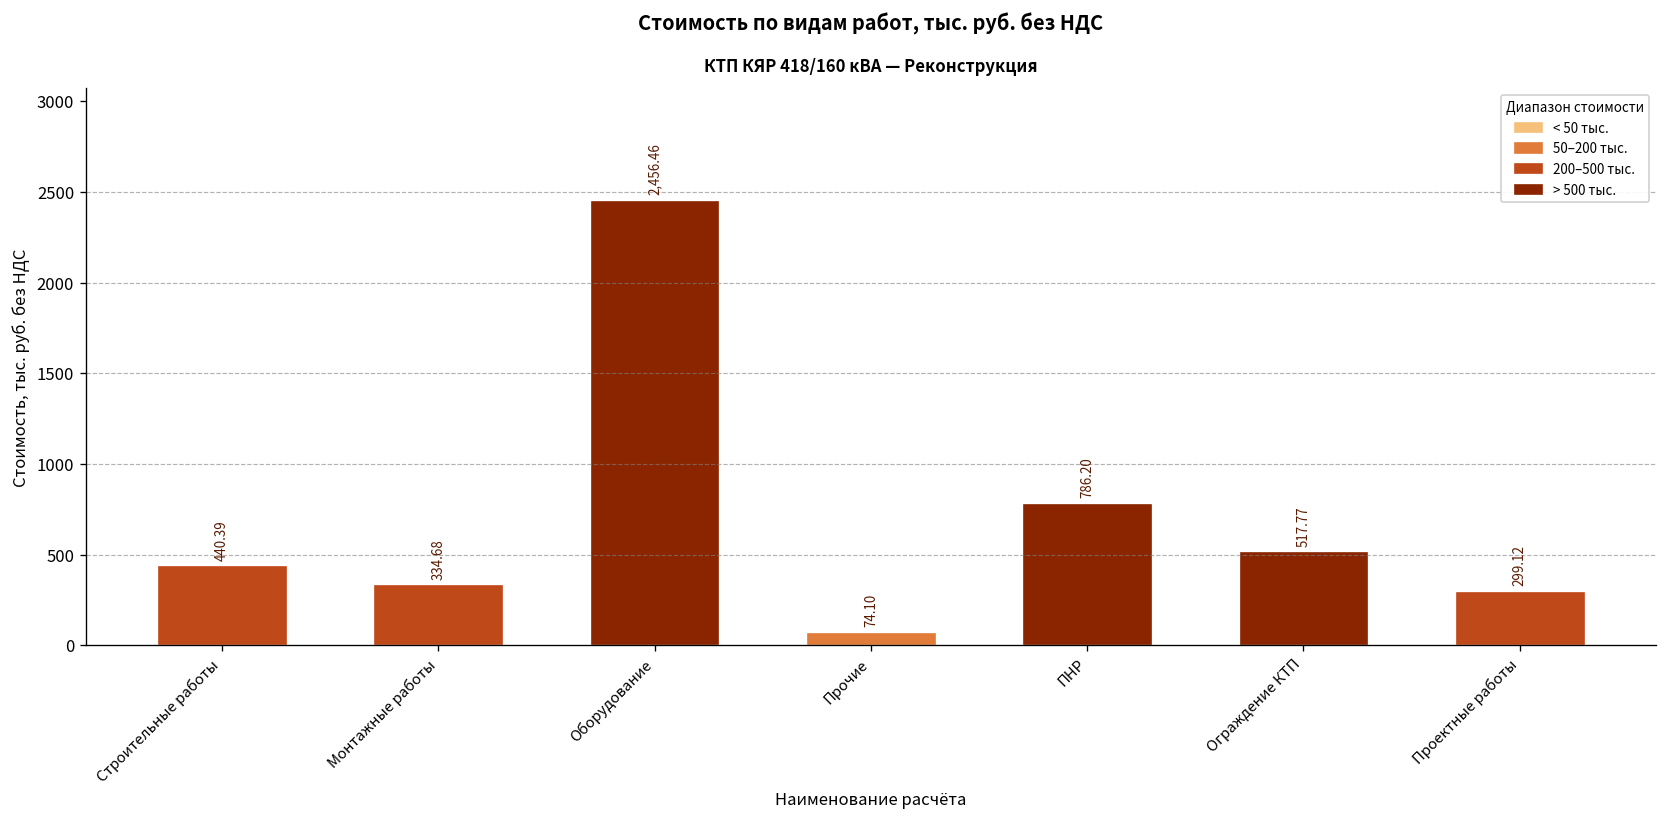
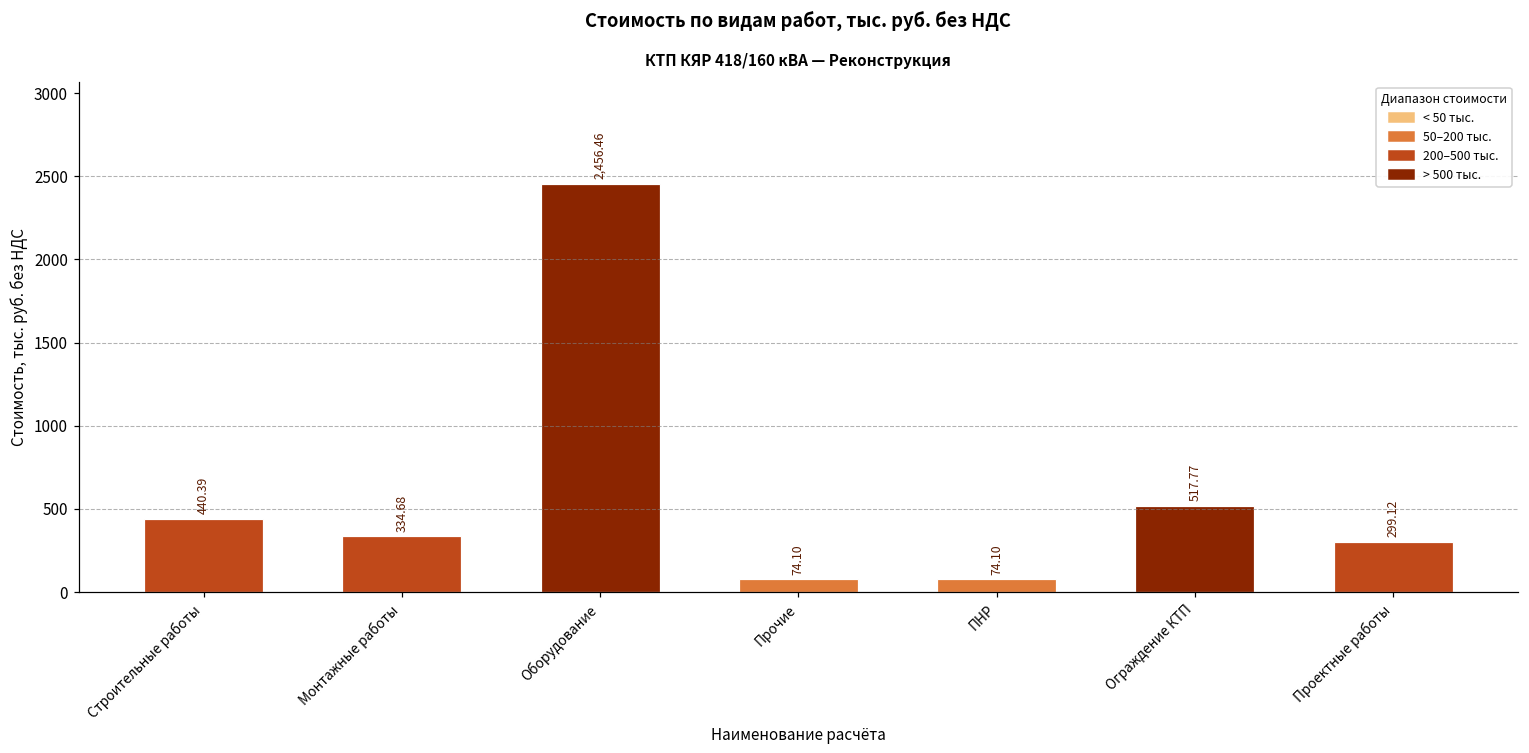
  {
    "Строительные работы": "440.39",
    "Монтажные работы": "334.68",
    "Оборудование": "2,456.46",
    "Прочие": "74.10",
-   "ПНР": "786.20",
+   "ПНР": "74.10",
    "Ограждение КТП": "517.77",
    "Проектные работы": "299.12"
  }
